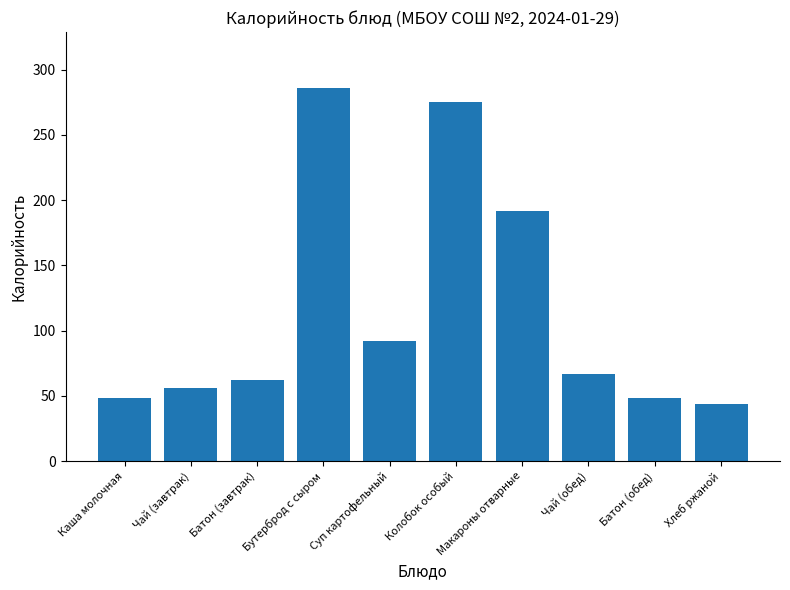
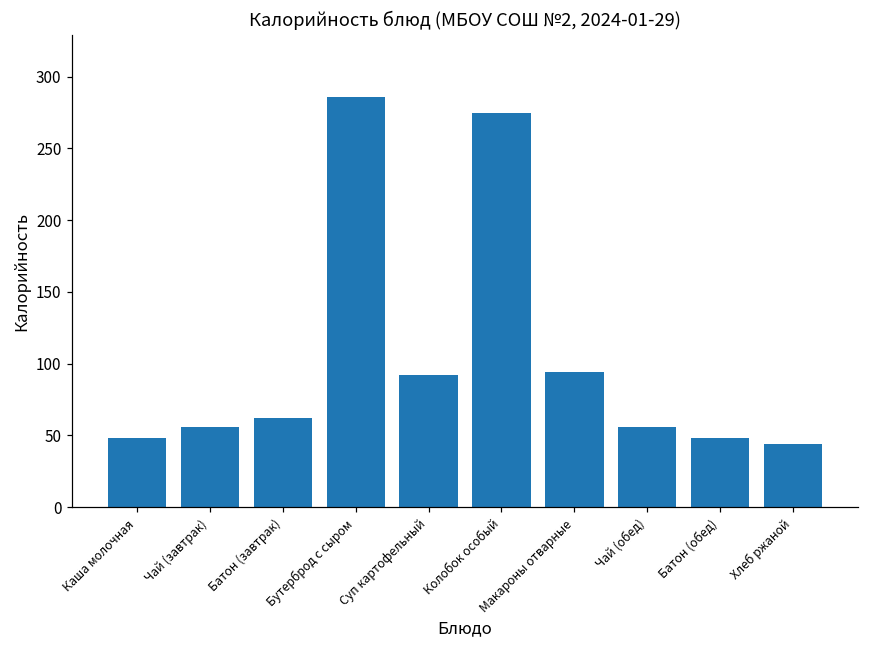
  {
    "Каша молочная": 48,
    "Чай (завтрак)": 56,
    "Батон (завтрак)": 62,
    "Бутерброд с сыром": 286,
    "Суп картофельный": 92,
    "Колобок особый": 275,
-   "Макароны отварные": 192,
-   "Чай (обед)": 67,
+   "Макароны отварные": 94,
+   "Чай (обед)": 56,
    "Батон (обед)": 48,
    "Хлеб ржаной": 44
  }
